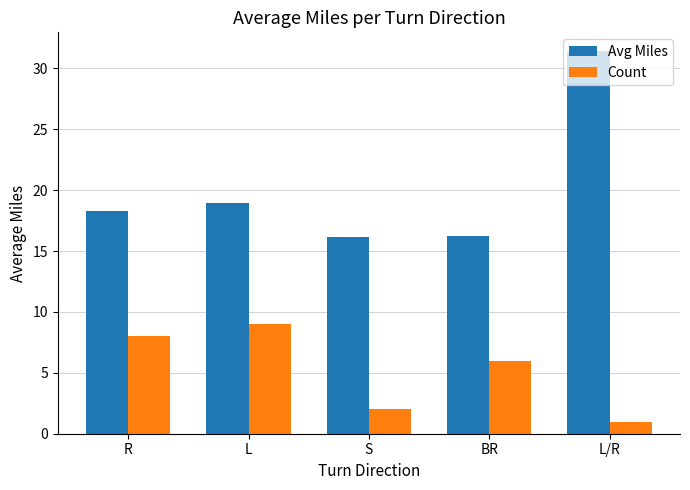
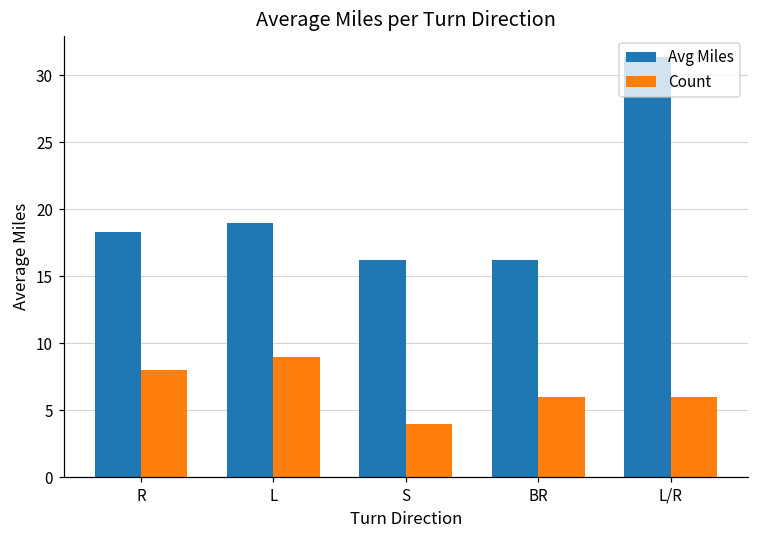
  {
    "Avg Miles": {
      "R": 18.3,
      "L": 19,
      "S": 16,
      "BR": 16
    },
    "Count": {
      "R": 8,
      "L": 9,
-     "S": 2,
+     "S": 4,
      "BR": 6,
-     "L/R": 1
+     "L/R": 6
    }
  }
